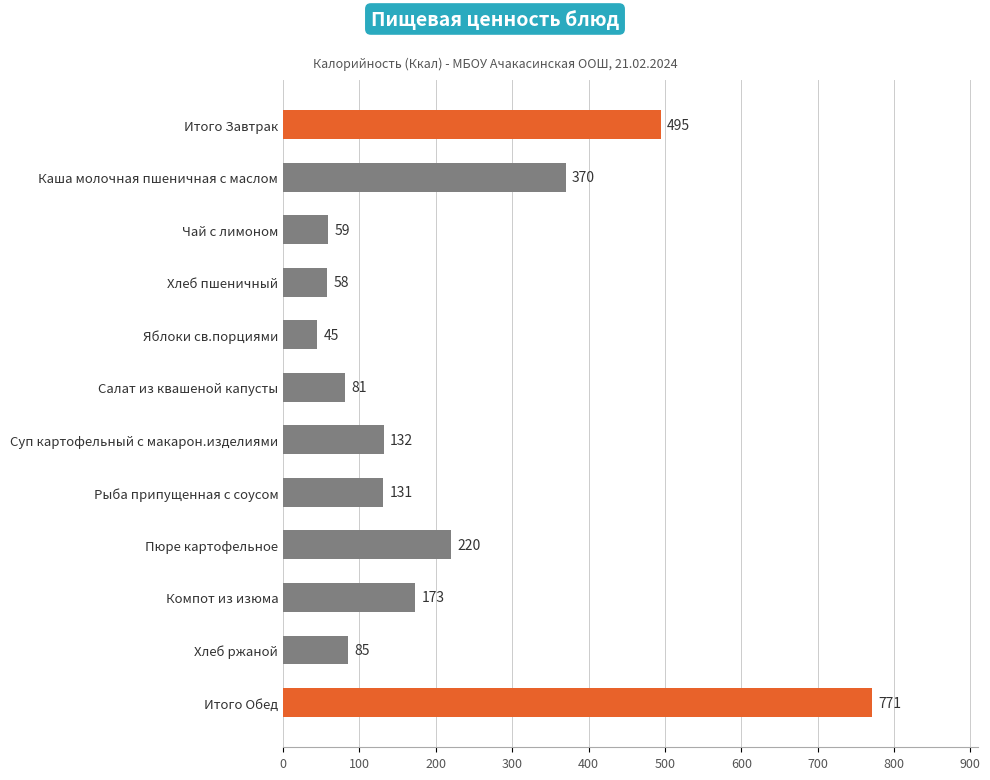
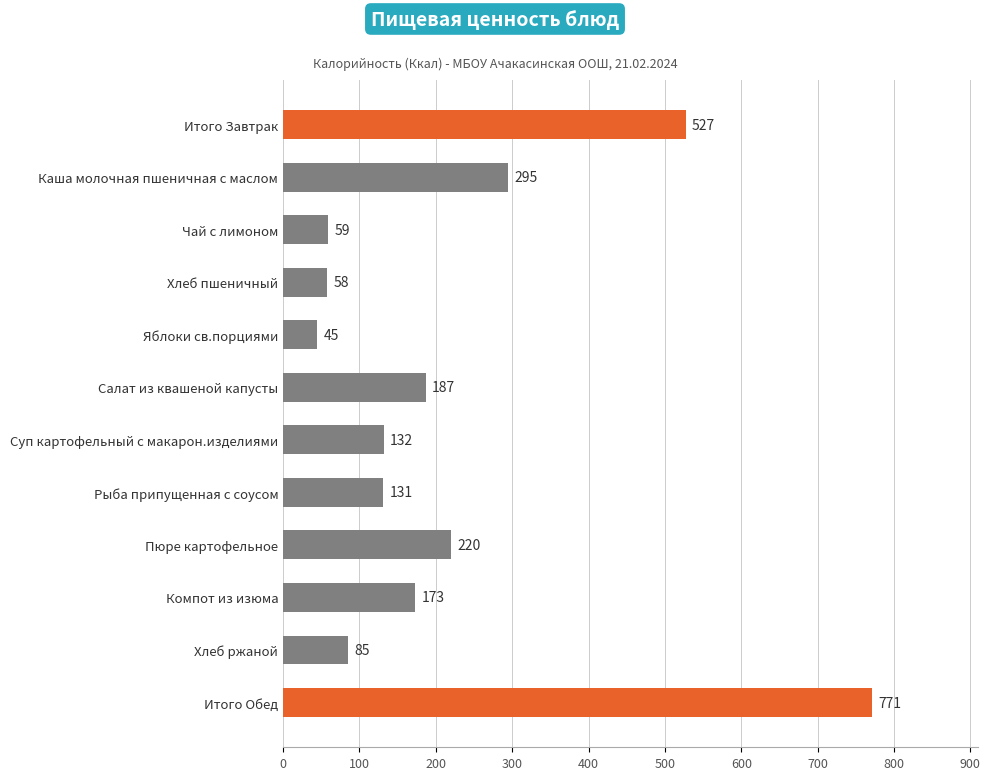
  {
-   "Итого Завтрак": 495,
-   "Каша молочная пшеничная с маслом": 370,
+   "Итого Завтрак": 527,
+   "Каша молочная пшеничная с маслом": 295,
    "Чай с лимоном": 59,
    "Хлеб пшеничный": 58,
    "Яблоки св.порциями": 45,
-   "Салат из квашеной капусты": 81,
+   "Салат из квашеной капусты": 187,
    "Суп картофельный с макарон.изделиями": 132,
    "Рыба припущенная с соусом": 131,
    "Пюре картофельное": 220,
    "Компот из изюма": 173,
    "Хлеб ржаной": 85,
    "Итого Обед": 771
  }
